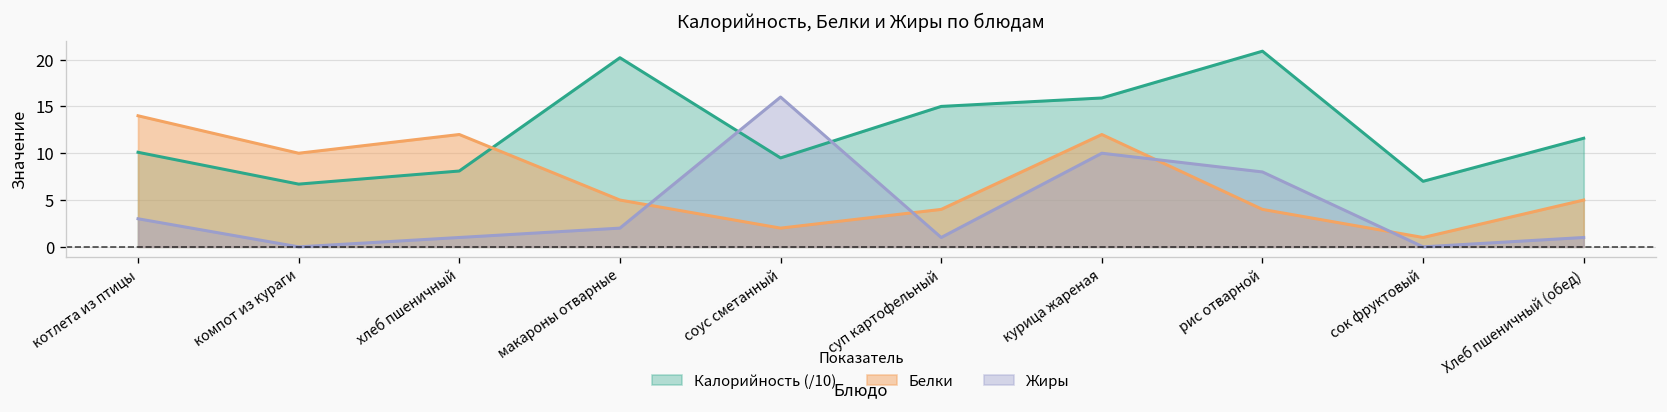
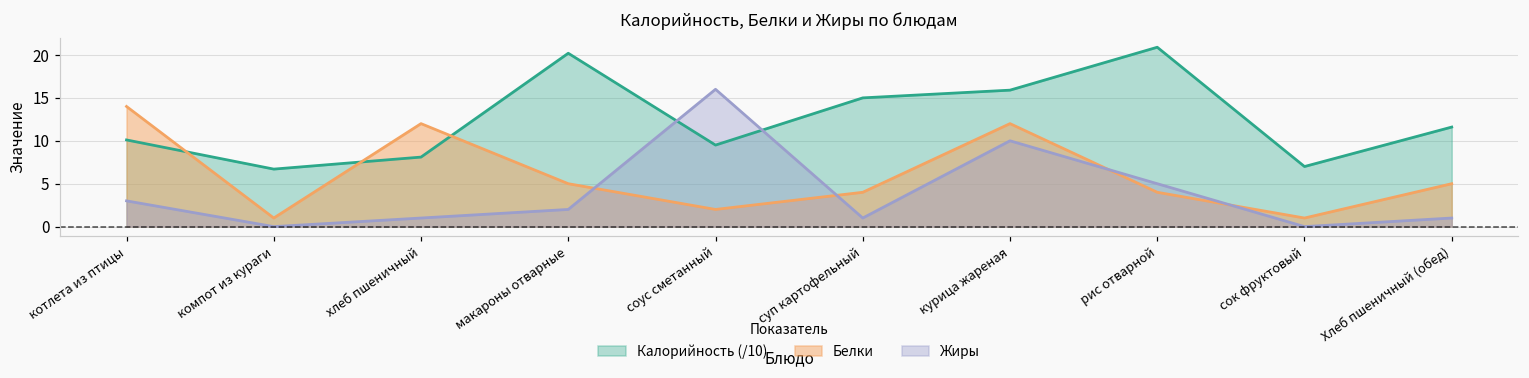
  {
    "Калорийность (/10)": {
      "котлета из птицы": 10,
      "компот из кураги": 7,
      "хлеб пшеничный": 8,
      "макароны отварные": 20,
      "соус сметанный": 10,
      "суп картофельный": 15,
      "курица жареная": 16,
      "рис отварной": 21,
      "сок фруктовый": 7,
      "Хлеб пшеничный (обед)": 12
    },
    "Белки": {
      "котлета из птицы": 14,
-     "компот из кураги": 10,
+     "компот из кураги": 1,
      "хлеб пшеничный": 12,
      "макароны отварные": 5,
      "соус сметанный": 2,
      "суп картофельный": 4,
      "курица жареная": 12,
      "рис отварной": 4,
      "сок фруктовый": 1,
      "Хлеб пшеничный (обед)": 5
    },
    "Жиры": {
      "котлета из птицы": 3,
      "компот из кураги": 0,
      "хлеб пшеничный": 1,
      "макароны отварные": 2,
      "соус сметанный": 16,
      "суп картофельный": 1,
      "курица жареная": 10,
-     "рис отварной": 8,
+     "рис отварной": 5,
      "сок фруктовый": 0,
      "Хлеб пшеничный (обед)": 1
    }
  }
